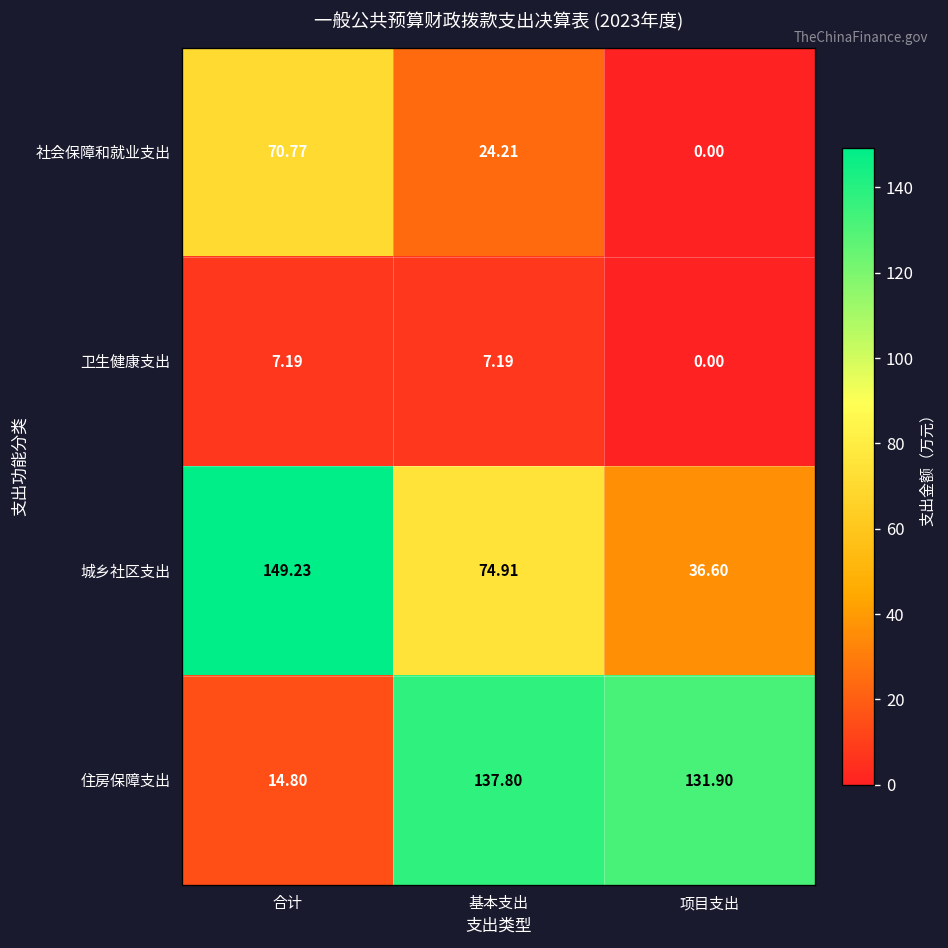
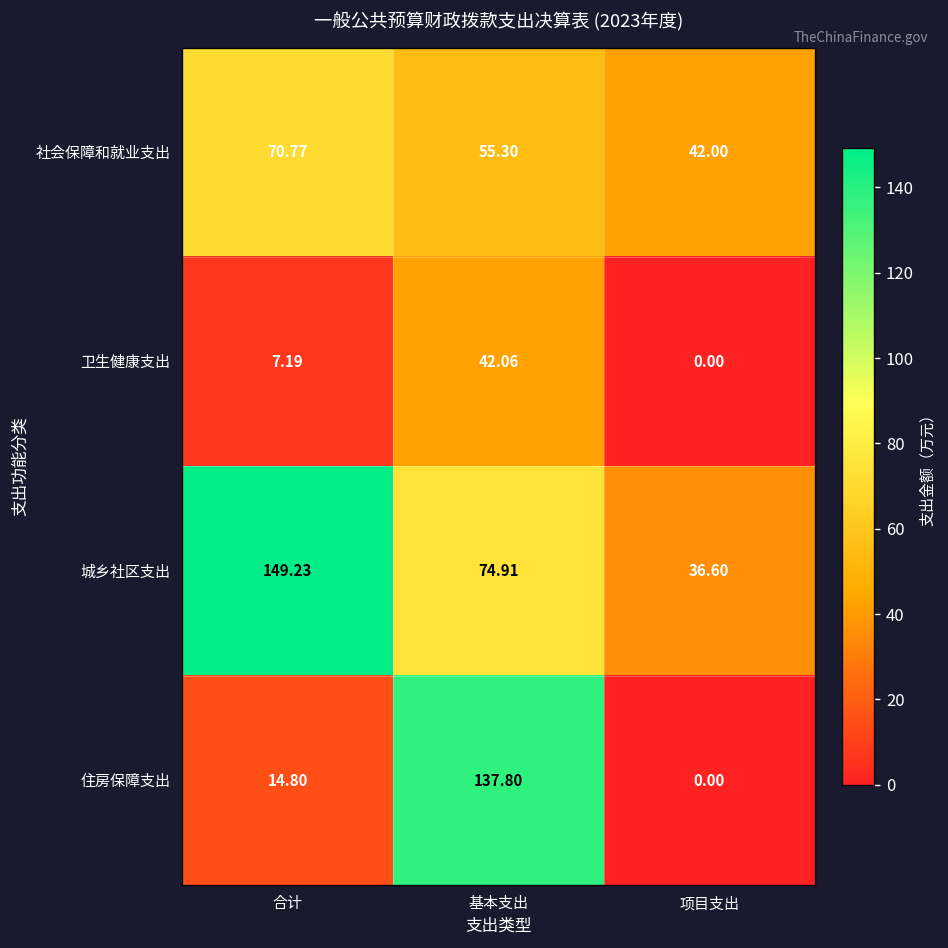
  {
    "社会保障和就业支出": {
      "合计": 70.77,
-     "基本支出": 24.21,
-     "项目支出": 0.00
+     "基本支出": 55.30,
+     "项目支出": 42.00
    },
    "卫生健康支出": {
      "合计": 7.19,
-     "基本支出": 7.19,
+     "基本支出": 42.06,
      "项目支出": 0.00
    },
    "城乡社区支出": {
      "合计": 149.23,
      "基本支出": 74.91,
      "项目支出": 36.60
    },
    "住房保障支出": {
      "合计": 14.80,
      "基本支出": 137.80,
-     "项目支出": 131.90
+     "项目支出": 0.00
    }
  }
